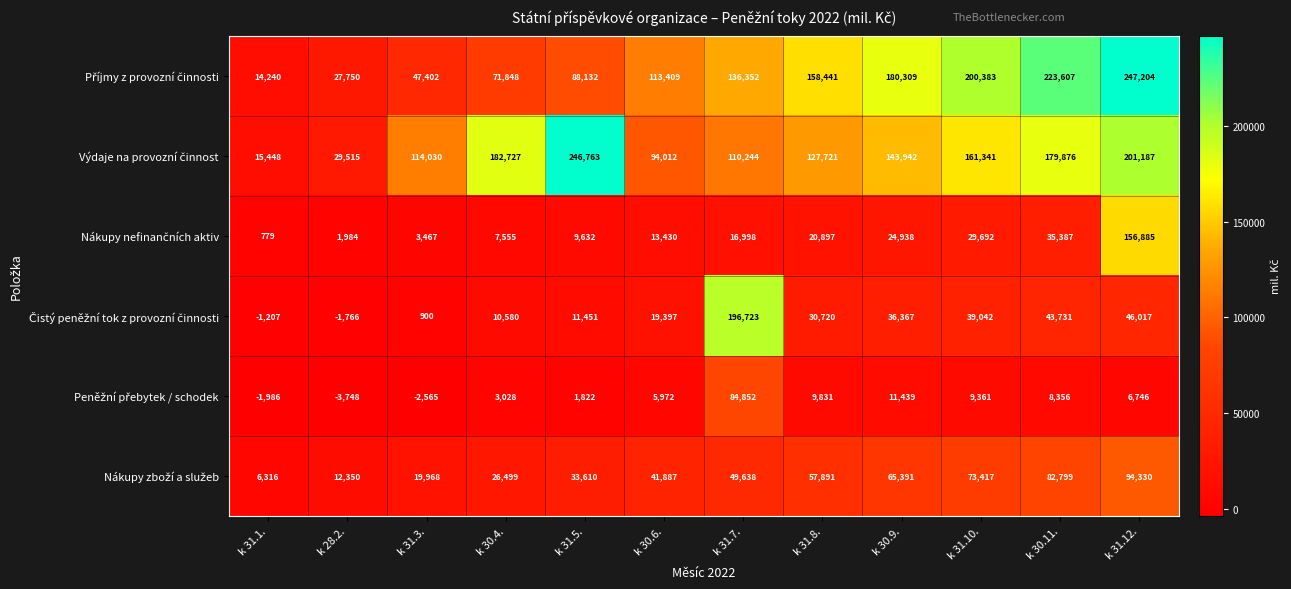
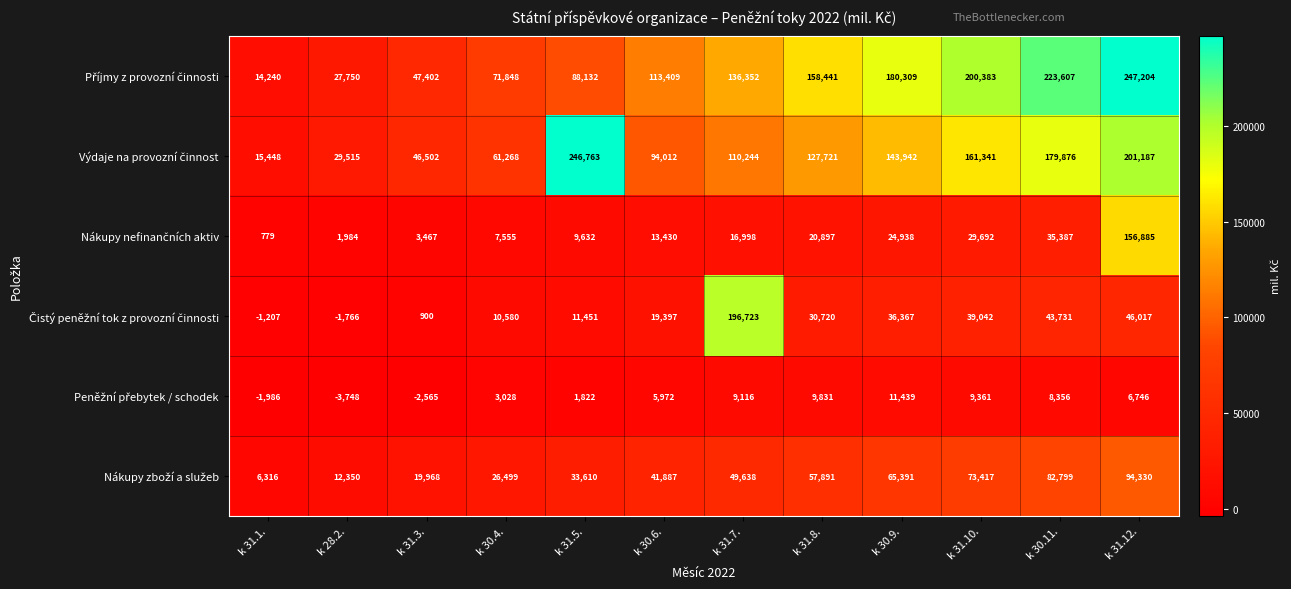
  {
    "Příjmy z provozní činnosti": {
      "k 31.1.": "14,240",
      "k 28.2.": "27,750",
      "k 31.3.": "47,402",
      "k 30.4.": "71,848",
      "k 31.5.": "88,132",
      "k 30.6.": "113,409",
      "k 31.7.": "136,352",
      "k 31.8.": "158,441",
      "k 30.9.": "180,309",
      "k 31.10.": "200,383",
      "k 30.11.": "223,607",
      "k 31.12.": "247,204"
    },
    "Výdaje na provozní činnost": {
      "k 31.1.": "15,448",
      "k 28.2.": "29,515",
-     "k 31.3.": "114,030",
-     "k 30.4.": "182,727",
+     "k 31.3.": "46,502",
+     "k 30.4.": "61,268",
      "k 31.5.": "246,763",
      "k 30.6.": "94,012",
      "k 31.7.": "110,244",
      "k 31.8.": "127,721",
      "k 30.9.": "143,942",
      "k 31.10.": "161,341",
      "k 30.11.": "179,876",
      "k 31.12.": "201,187"
    },
    "Nákupy nefinančních aktiv": {
      "k 31.1.": "779",
      "k 28.2.": "1,984",
      "k 31.3.": "3,467",
      "k 30.4.": "7,555",
      "k 31.5.": "9,632",
      "k 30.6.": "13,430",
      "k 31.7.": "16,998",
      "k 31.8.": "20,897",
      "k 30.9.": "24,938",
      "k 31.10.": "29,692",
      "k 30.11.": "35,387",
      "k 31.12.": "156,885"
    },
    "Čistý peněžní tok z provozní činnosti": {
      "k 31.1.": "-1,207",
      "k 28.2.": "-1,766",
      "k 31.3.": "900",
      "k 30.4.": "10,580",
      "k 31.5.": "11,451",
      "k 30.6.": "19,397",
      "k 31.7.": "196,723",
      "k 31.8.": "30,720",
      "k 30.9.": "36,367",
      "k 31.10.": "39,042",
      "k 30.11.": "43,731",
      "k 31.12.": "46,017"
    },
    "Peněžní přebytek / schodek": {
      "k 31.1.": "-1,986",
      "k 28.2.": "-3,748",
      "k 31.3.": "-2,565",
      "k 30.4.": "3,028",
      "k 31.5.": "1,822",
      "k 30.6.": "5,972",
-     "k 31.7.": "84,852",
+     "k 31.7.": "9,116",
      "k 31.8.": "9,831",
      "k 30.9.": "11,439",
      "k 31.10.": "9,361",
      "k 30.11.": "8,356",
      "k 31.12.": "6,746"
    },
    "Nákupy zboží a služeb": {
      "k 31.1.": "6,316",
      "k 28.2.": "12,350",
      "k 31.3.": "19,968",
      "k 30.4.": "26,499",
      "k 31.5.": "33,610",
      "k 30.6.": "41,887",
      "k 31.7.": "49,638",
      "k 31.8.": "57,891",
      "k 30.9.": "65,391",
      "k 31.10.": "73,417",
      "k 30.11.": "82,799",
      "k 31.12.": "94,330"
    }
  }
